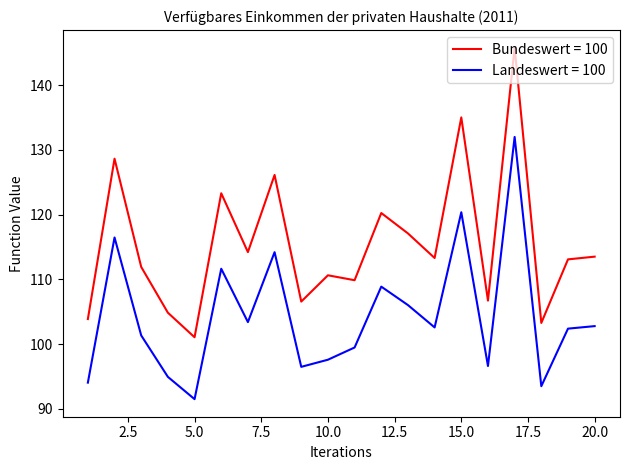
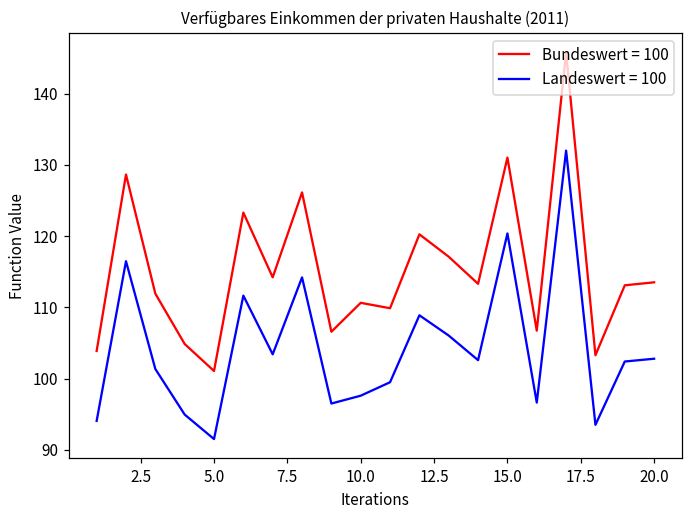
  {
    "Bundeswert = 100": {
      "5.0": 101,
      "10.0": 111,
-     "15.0": 135,
+     "15.0": 131,
      "20.0": 114
    },
    "Landeswert = 100": {
      "5.0": 92,
      "10.0": 98,
      "15.0": 120,
      "20.0": 103
    }
  }
